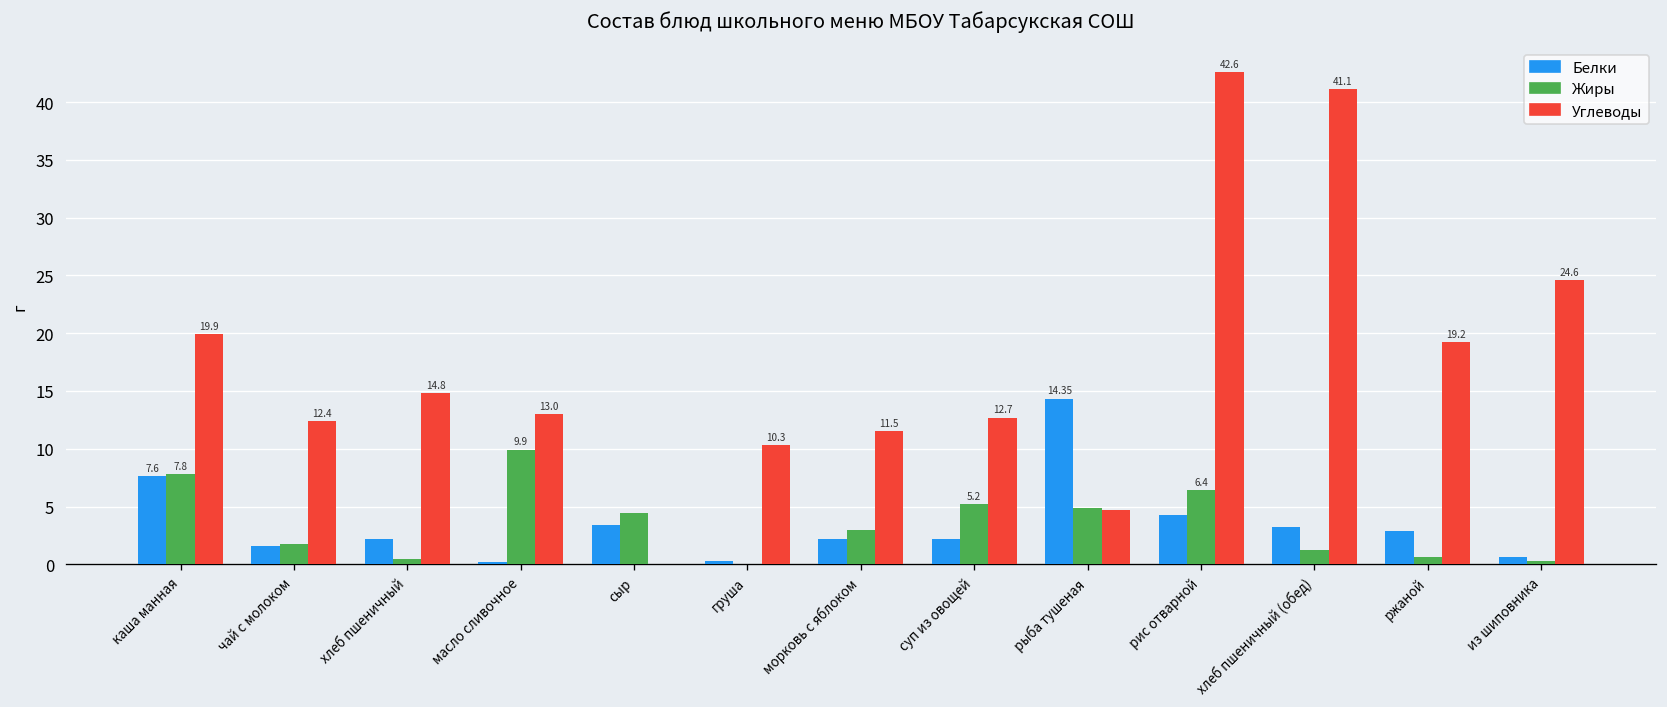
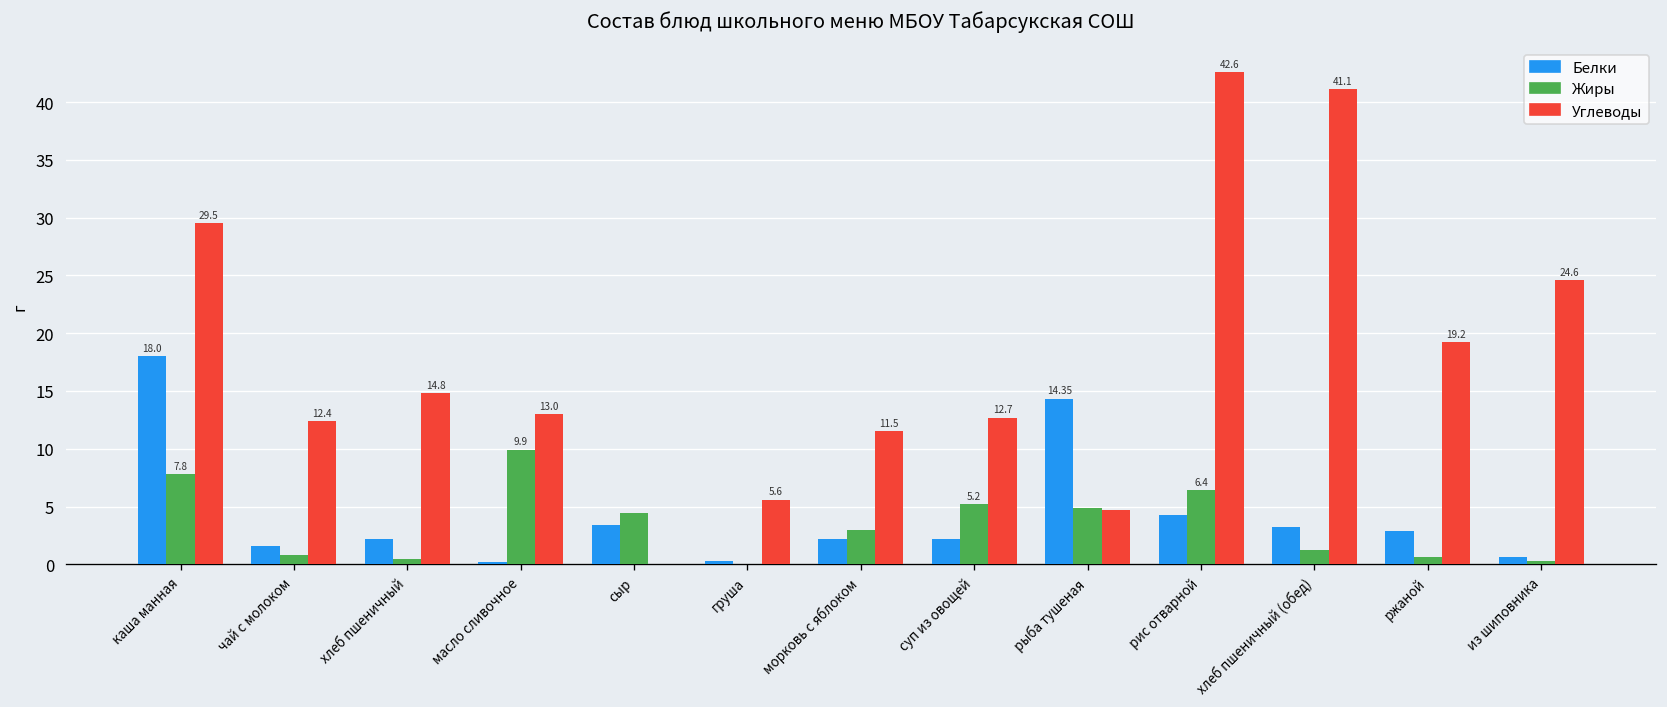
  {
    "Белки": {
-     "каша манная": 7.6,
+     "каша манная": 18.0,
      "рыба тушеная": 14.35
    },
    "Жиры": {
-     "чай с молоком": 2,
+     "чай с молоком": 1,
      "хлеб пшеничный": 0,
      "сыр": 4,
      "морковь с яблоком": 3,
      "рыба тушеная": 5,
      "хлеб пшеничный (обед)": 1,
      "ржаной": 1,
      "из шиповника": 0
    },
    "Углеводы": {
-     "каша манная": 19.9,
+     "каша манная": 29.5,
      "чай с молоком": 12.4,
      "хлеб пшеничный": 14.8,
      "масло сливочное": 13.0,
-     "груша": 10.3,
+     "груша": 5.6,
      "морковь с яблоком": 11.5,
      "суп из овощей": 12.7,
      "рис отварной": 42.6,
      "хлеб пшеничный (обед)": 41.1,
      "ржаной": 19.2,
      "из шиповника": 24.6
    }
  }
